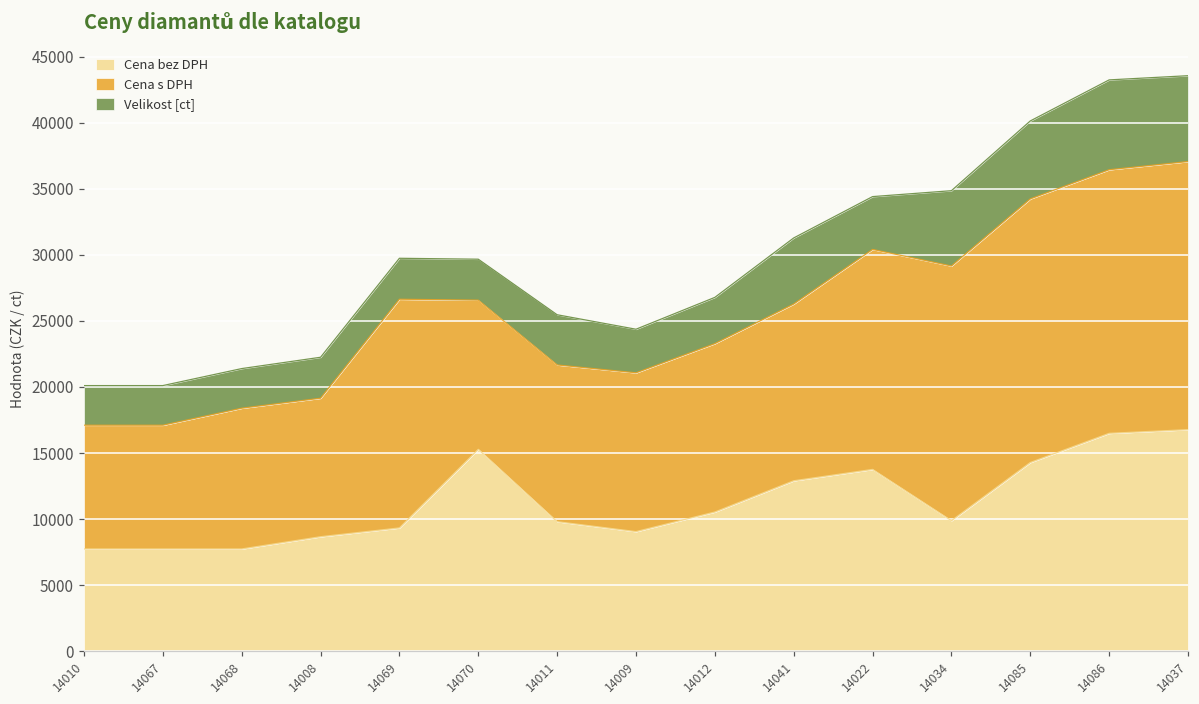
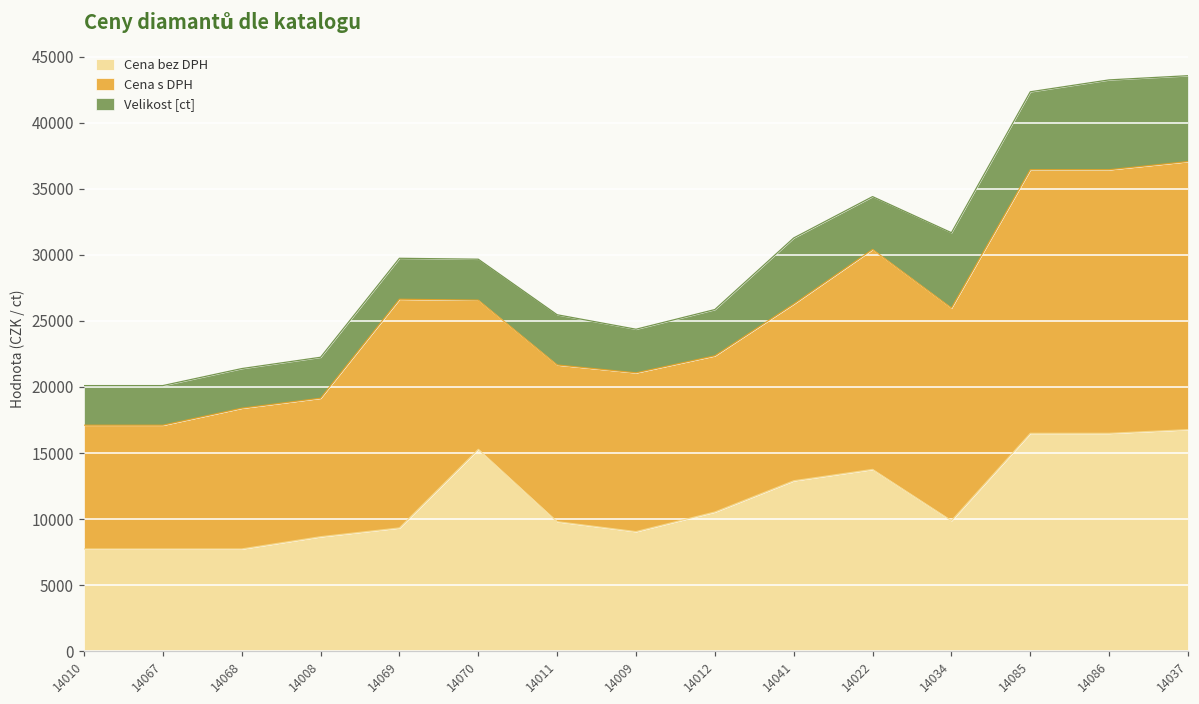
  {
    "Cena bez DPH": {
      "14010": 7700,
      "14067": 7700,
      "14068": 7700,
      "14008": 8700,
      "14069": 9300,
      "14070": 15300,
      "14011": 9800,
      "14009": 9100,
      "14012": 10500,
      "14041": 12900,
      "14022": 13800,
      "14034": 9900,
-     "14085": 14300,
+     "14085": 16500,
      "14086": 16500,
      "14037": 16800
    },
    "Cena s DPH": {
      "14010": 9400,
      "14067": 9400,
      "14068": 10700,
      "14008": 10500,
      "14069": 17300,
      "14070": 11300,
      "14011": 11900,
      "14009": 12000,
-     "14012": 12700,
+     "14012": 11800,
      "14041": 13400,
      "14022": 16700,
-     "14034": 19300,
+     "14034": 16100,
      "14085": 20000,
      "14086": 20000,
      "14037": 20300
    },
    "Velikost [ct]": {
      "14010": 3000,
      "14067": 3000,
      "14068": 3000,
      "14008": 3100,
      "14069": 3100,
      "14070": 3100,
      "14011": 3800,
      "14009": 3300,
      "14012": 3500,
      "14041": 5000,
      "14022": 4000,
      "14034": 5700,
      "14085": 5900,
      "14086": 6800,
      "14037": 6500
    }
  }
